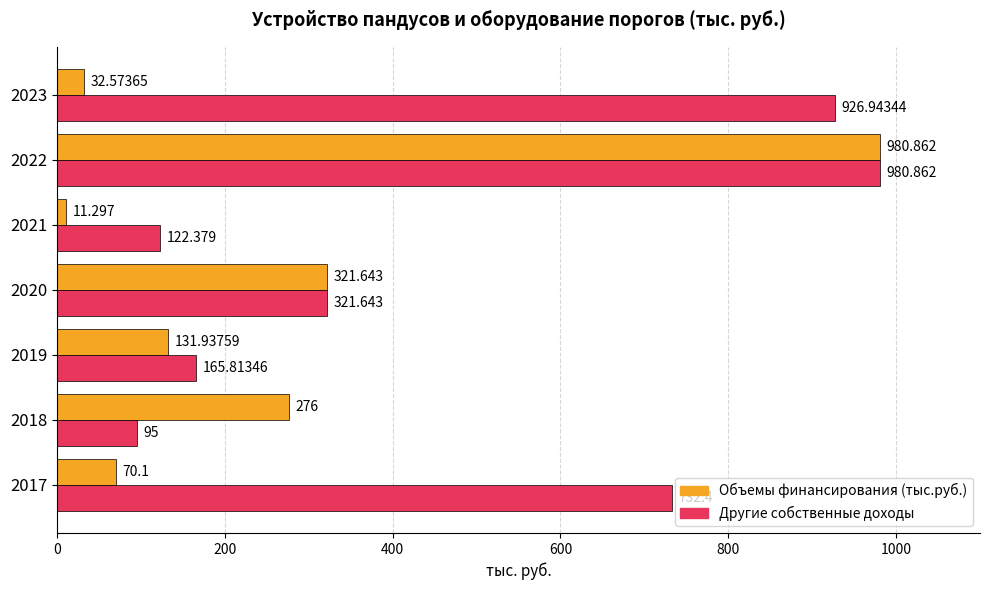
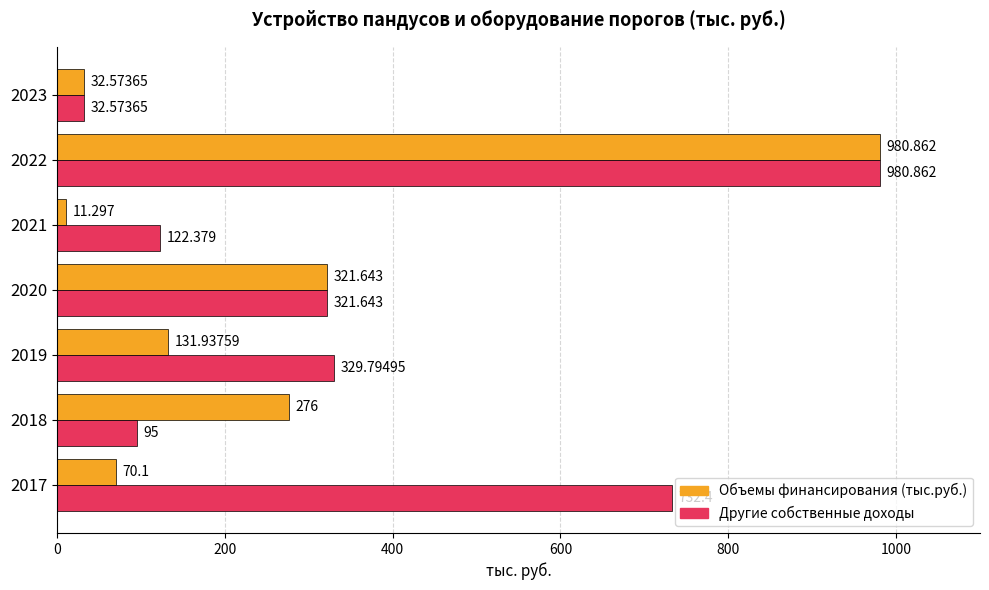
  {
    "Объемы финансирования (тыс.руб.)": {
      "2023": 32.57365,
      "2022": 980.862,
      "2021": 11.297,
      "2020": 321.643,
      "2019": 131.93759,
      "2018": 276,
      "2017": 70.1
    },
    "Другие собственные доходы": {
-     "2023": 926.94344,
+     "2023": 32.57365,
      "2022": 980.862,
      "2021": 122.379,
      "2020": 321.643,
-     "2019": 165.81346,
+     "2019": 329.79495,
      "2018": 95
    }
  }
